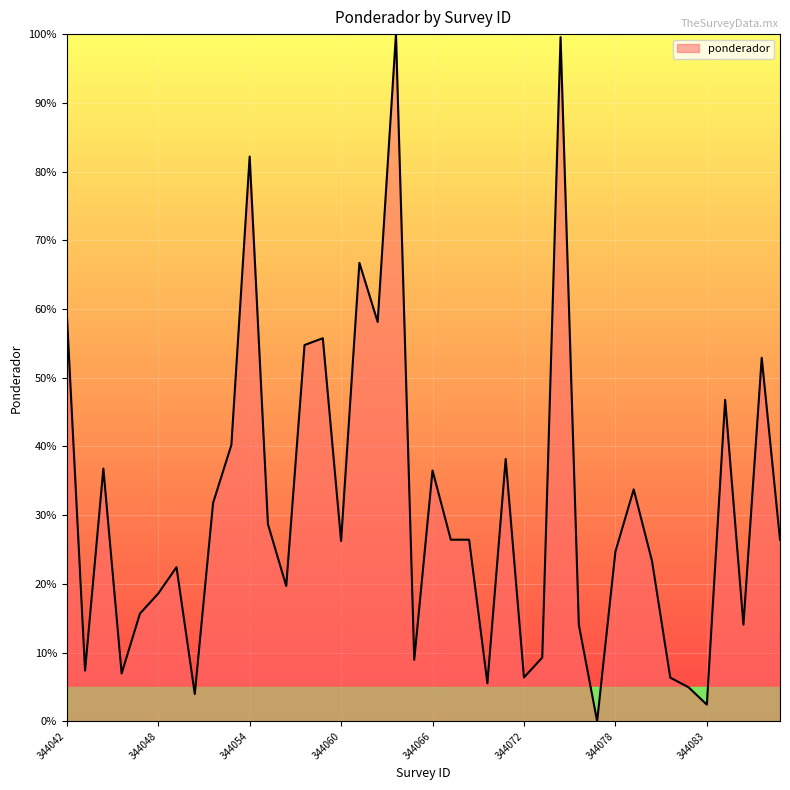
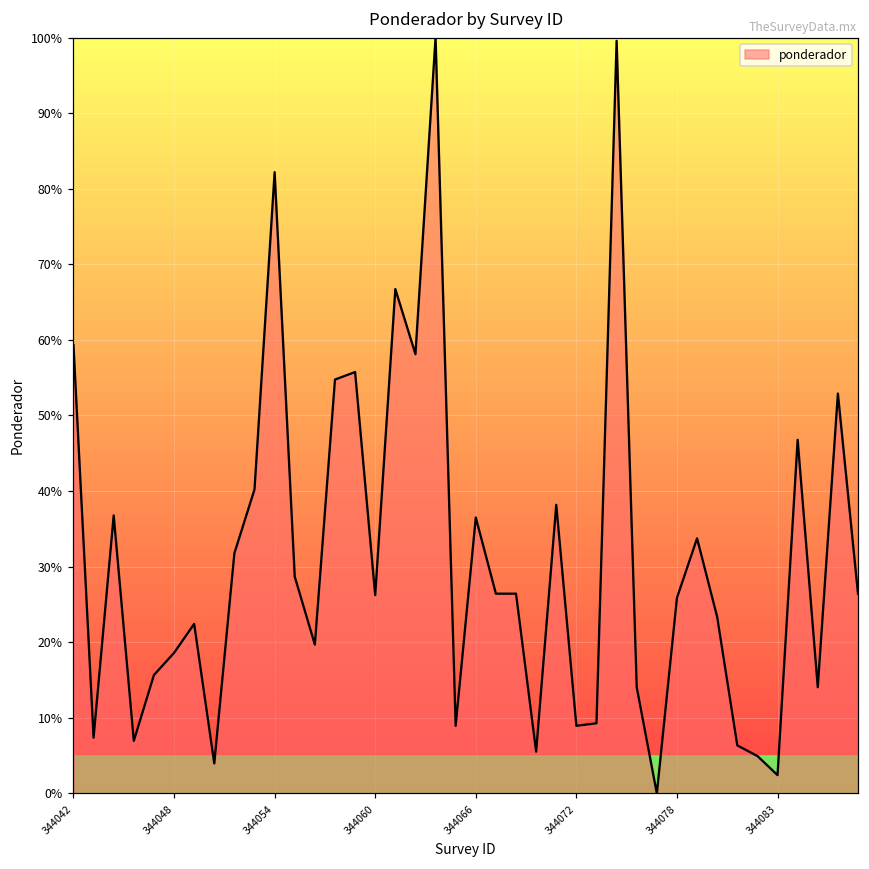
  {
    "344042": "59%",
    "344048": "19%",
    "344054": "82%",
    "344060": "26%",
    "344066": "37%",
-   "344072": "6%",
-   "344078": "25%"
+   "344072": "9%",
+   "344078": "26%"
  }
